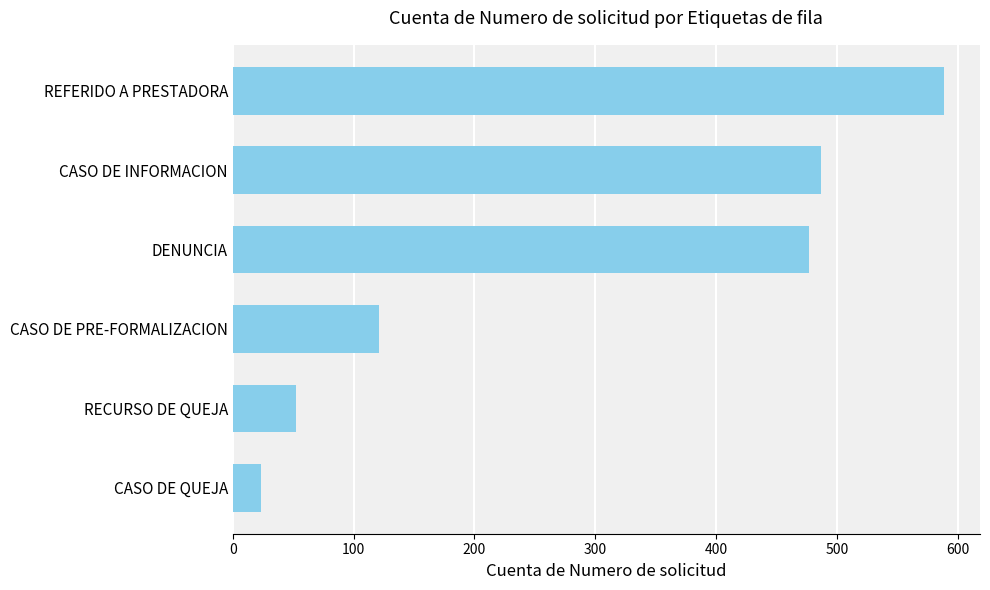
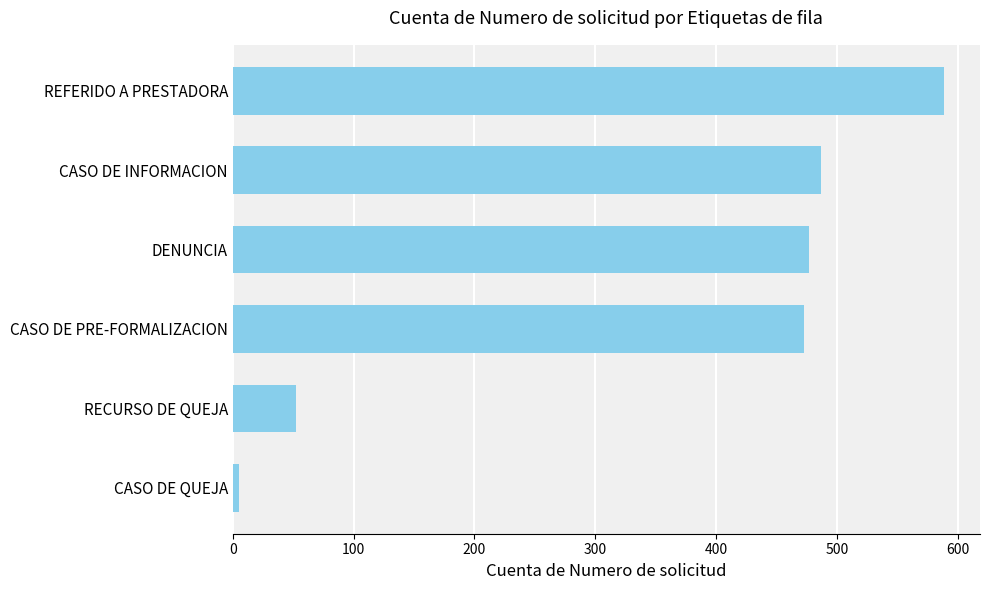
  {
    "REFERIDO A PRESTADORA": 589,
    "CASO DE INFORMACION": 487,
    "DENUNCIA": 477,
-   "CASO DE PRE-FORMALIZACION": 121,
+   "CASO DE PRE-FORMALIZACION": 473,
    "RECURSO DE QUEJA": 52,
-   "CASO DE QUEJA": 23
+   "CASO DE QUEJA": 5
  }
